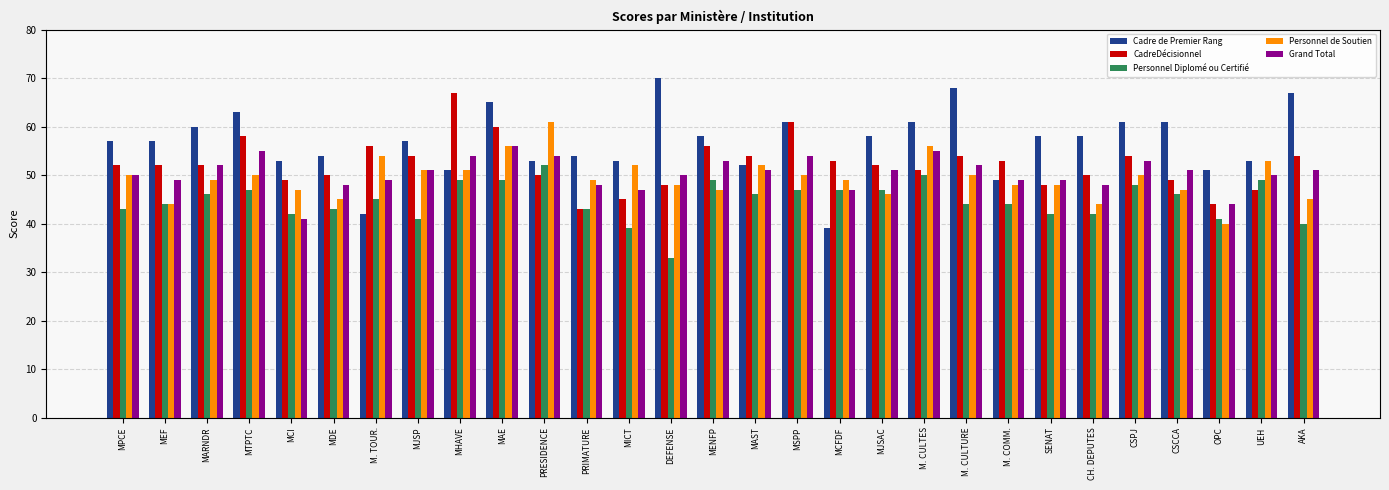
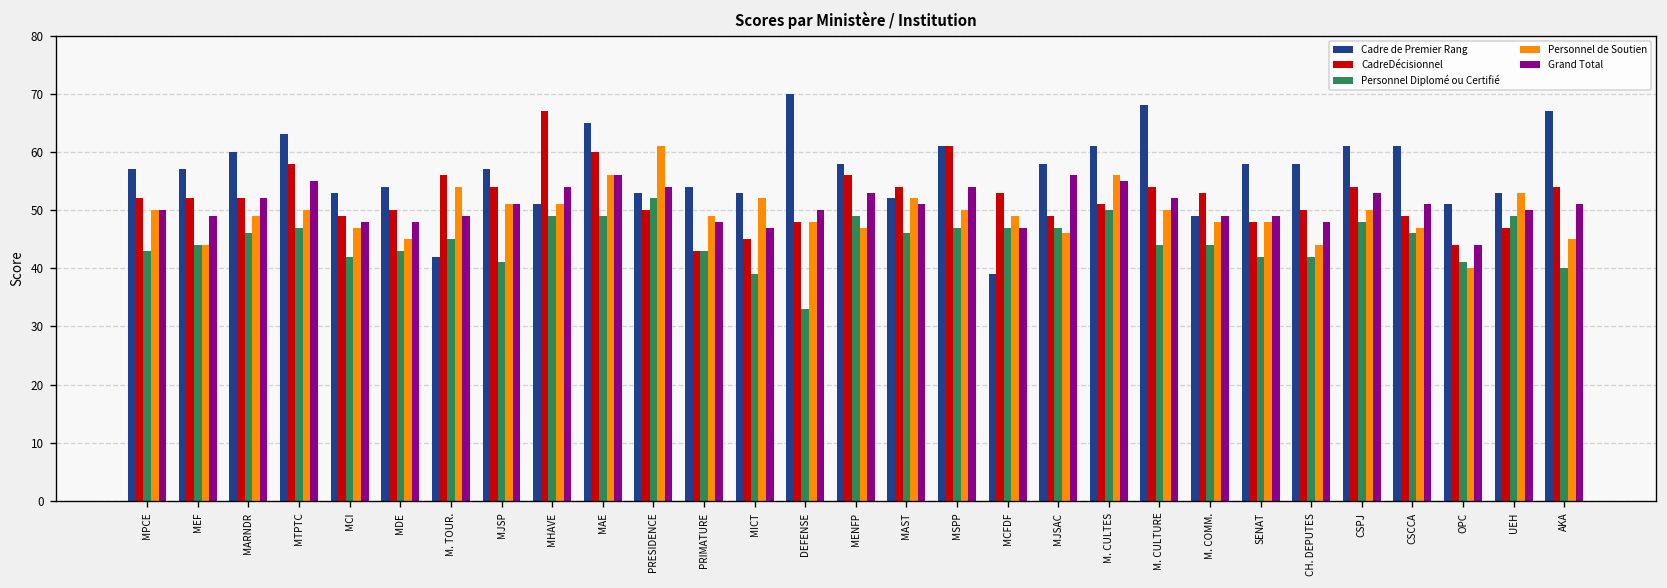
  {
    "Cadre de Premier Rang": {
      "MPCE": 57,
      "MEF": 57,
      "MARNDR": 60,
      "MTPTC": 63,
      "MCI": 53,
      "MDE": 54,
      "M. TOUR.": 42,
      "MJSP": 57,
      "MHAVE": 51,
      "MAE": 65,
      "PRESIDENCE": 53,
      "PRIMATURE": 54,
      "MICT": 53,
      "DEFENSE": 70,
      "MENFP": 58,
      "MAST": 52,
      "MSPP": 61,
      "MCFDF": 39,
      "MJSAC": 58,
      "M. CULTES": 61,
      "M. CULTURE": 68,
      "M. COMM.": 49,
      "SENAT": 58,
      "CH. DEPUTES": 58,
      "CSPJ": 61,
      "CSCCA": 61,
      "OPC": 51,
      "UEH": 53,
      "AKA": 67
    },
    "CadreDécisionnel": {
      "MPCE": 52,
      "MEF": 52,
      "MARNDR": 52,
      "MTPTC": 58,
      "MCI": 49,
      "MDE": 50,
      "M. TOUR.": 56,
      "MJSP": 54,
      "MHAVE": 67,
      "MAE": 60,
      "PRESIDENCE": 50,
      "PRIMATURE": 43,
      "MICT": 45,
      "DEFENSE": 48,
      "MENFP": 56,
      "MAST": 54,
      "MSPP": 61,
      "MCFDF": 53,
-     "MJSAC": 52,
+     "MJSAC": 49,
      "M. CULTES": 51,
      "M. CULTURE": 54,
      "M. COMM.": 53,
      "SENAT": 48,
      "CH. DEPUTES": 50,
      "CSPJ": 54,
      "CSCCA": 49,
      "OPC": 44,
      "UEH": 47,
      "AKA": 54
    },
    "Personnel Diplomé ou Certifié": {
      "MPCE": 43,
      "MEF": 44,
      "MARNDR": 46,
      "MTPTC": 47,
      "MCI": 42,
      "MDE": 43,
      "M. TOUR.": 45,
      "MJSP": 41,
      "MHAVE": 49,
      "MAE": 49,
      "PRESIDENCE": 52,
      "PRIMATURE": 43,
      "MICT": 39,
      "DEFENSE": 33,
      "MENFP": 49,
      "MAST": 46,
      "MSPP": 47,
      "MCFDF": 47,
      "MJSAC": 47,
      "M. CULTES": 50,
      "M. CULTURE": 44,
      "M. COMM.": 44,
      "SENAT": 42,
      "CH. DEPUTES": 42,
      "CSPJ": 48,
      "CSCCA": 46,
      "OPC": 41,
      "UEH": 49,
      "AKA": 40
    },
    "Personnel de Soutien": {
      "MPCE": 50,
      "MEF": 44,
      "MARNDR": 49,
      "MTPTC": 50,
      "MCI": 47,
      "MDE": 45,
      "M. TOUR.": 54,
      "MJSP": 51,
      "MHAVE": 51,
      "MAE": 56,
      "PRESIDENCE": 61,
      "PRIMATURE": 49,
      "MICT": 52,
      "DEFENSE": 48,
      "MENFP": 47,
      "MAST": 52,
      "MSPP": 50,
      "MCFDF": 49,
      "MJSAC": 46,
      "M. CULTES": 56,
      "M. CULTURE": 50,
      "M. COMM.": 48,
      "SENAT": 48,
      "CH. DEPUTES": 44,
      "CSPJ": 50,
      "CSCCA": 47,
      "OPC": 40,
      "UEH": 53,
      "AKA": 45
    },
    "Grand Total": {
      "MPCE": 50,
      "MEF": 49,
      "MARNDR": 52,
      "MTPTC": 55,
-     "MCI": 41,
+     "MCI": 48,
      "MDE": 48,
      "M. TOUR.": 49,
      "MJSP": 51,
      "MHAVE": 54,
      "MAE": 56,
      "PRESIDENCE": 54,
      "PRIMATURE": 48,
      "MICT": 47,
      "DEFENSE": 50,
      "MENFP": 53,
      "MAST": 51,
      "MSPP": 54,
      "MCFDF": 47,
-     "MJSAC": 51,
+     "MJSAC": 56,
      "M. CULTES": 55,
      "M. CULTURE": 52,
      "M. COMM.": 49,
      "SENAT": 49,
      "CH. DEPUTES": 48,
      "CSPJ": 53,
      "CSCCA": 51,
      "OPC": 44,
      "UEH": 50,
      "AKA": 51
    }
  }
